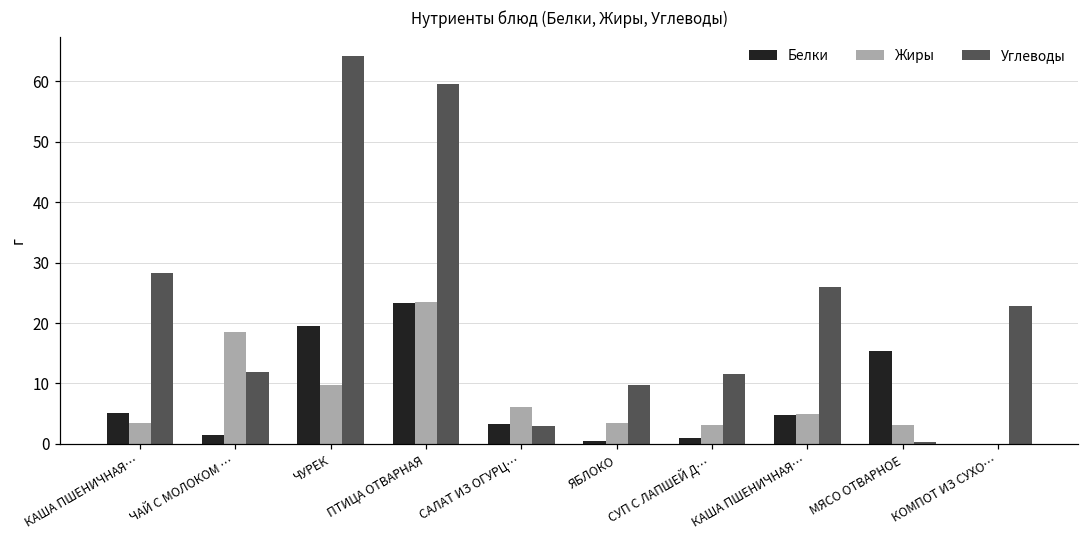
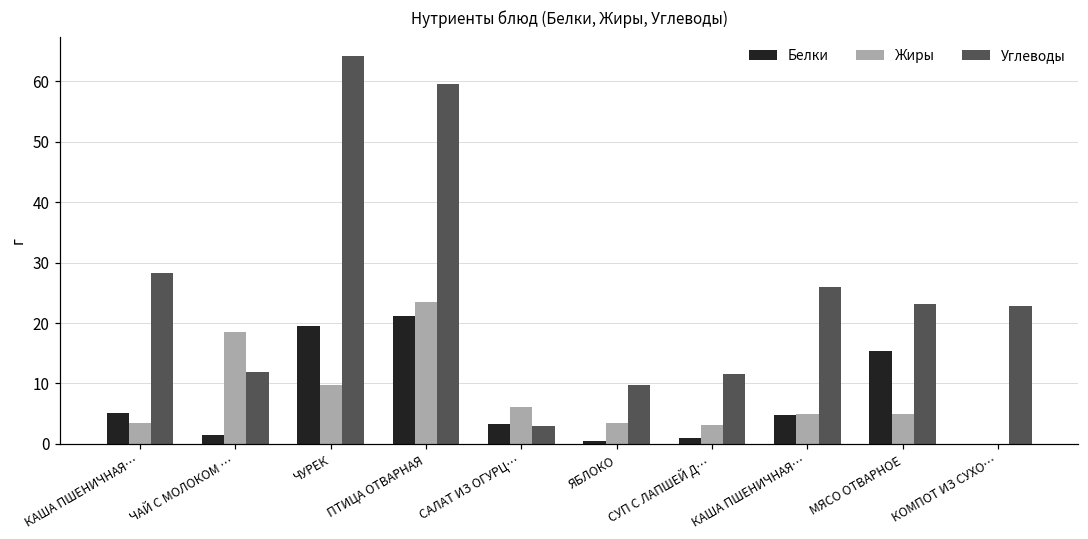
  {
    "Белки": {
      "ЧАЙ С МОЛОКОМ …": 1,
      "ЧУРЕК": 20,
-     "ПТИЦА ОТВАРНАЯ": 23,
+     "ПТИЦА ОТВАРНАЯ": 21,
      "САЛАТ ИЗ ОГУРЦ…": 3,
      "СУП С ЛАПШЕЙ Д…": 1,
      "МЯСО ОТВАРНОЕ": 15
    },
    "Жиры": {
      "ЧАЙ С МОЛОКОМ …": 19,
      "ЧУРЕК": 10,
      "ПТИЦА ОТВАРНАЯ": 24,
      "САЛАТ ИЗ ОГУРЦ…": 6,
      "ЯБЛОКО": 4,
      "СУП С ЛАПШЕЙ Д…": 3,
-     "МЯСО ОТВАРНОЕ": 3,
+     "МЯСО ОТВАРНОЕ": 5,
      "КОМПОТ ИЗ СУХО…": 0
    },
    "Углеводы": {
      "ЧАЙ С МОЛОКОМ …": 12,
      "ЧУРЕК": 64,
      "ПТИЦА ОТВАРНАЯ": 60,
      "САЛАТ ИЗ ОГУРЦ…": 3,
      "ЯБЛОКО": 10,
      "СУП С ЛАПШЕЙ Д…": 12,
-     "МЯСО ОТВАРНОЕ": 0,
+     "МЯСО ОТВАРНОЕ": 23,
      "КОМПОТ ИЗ СУХО…": 23
    }
  }
